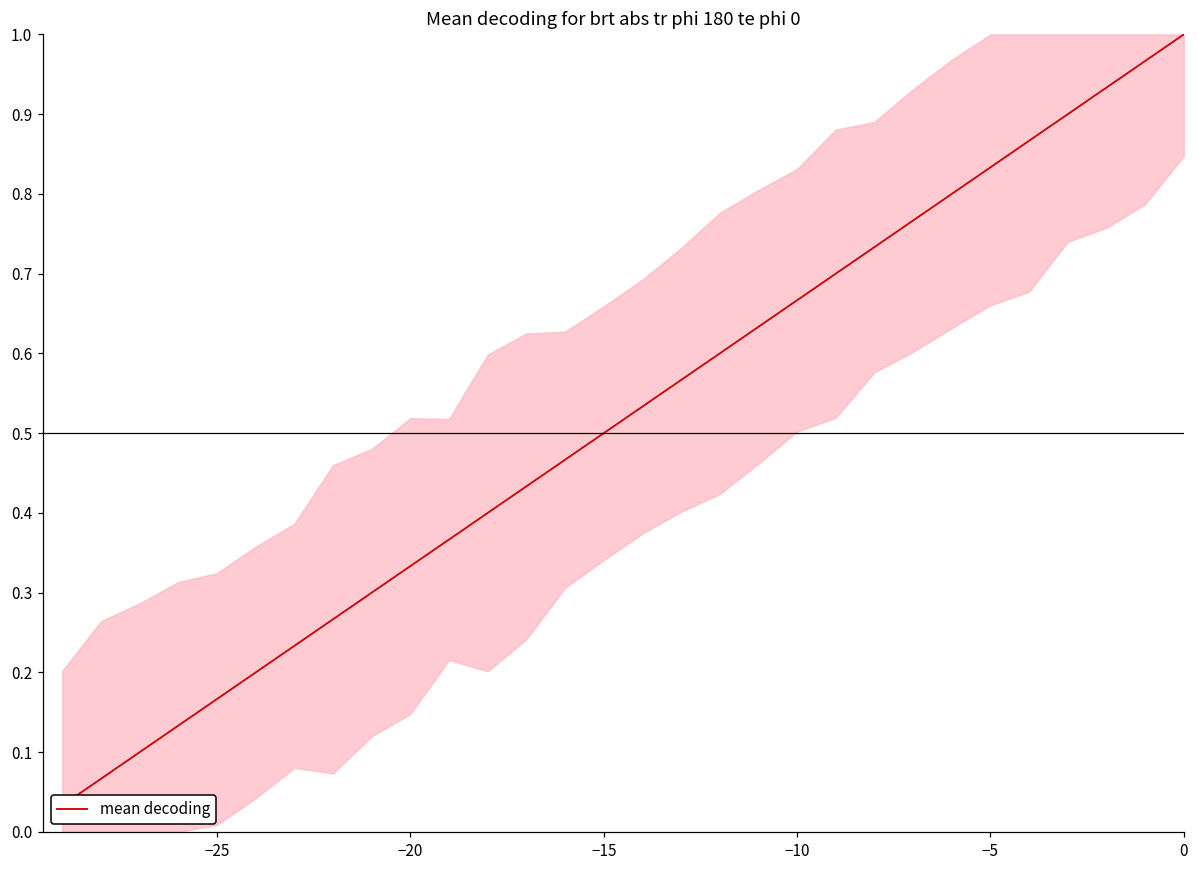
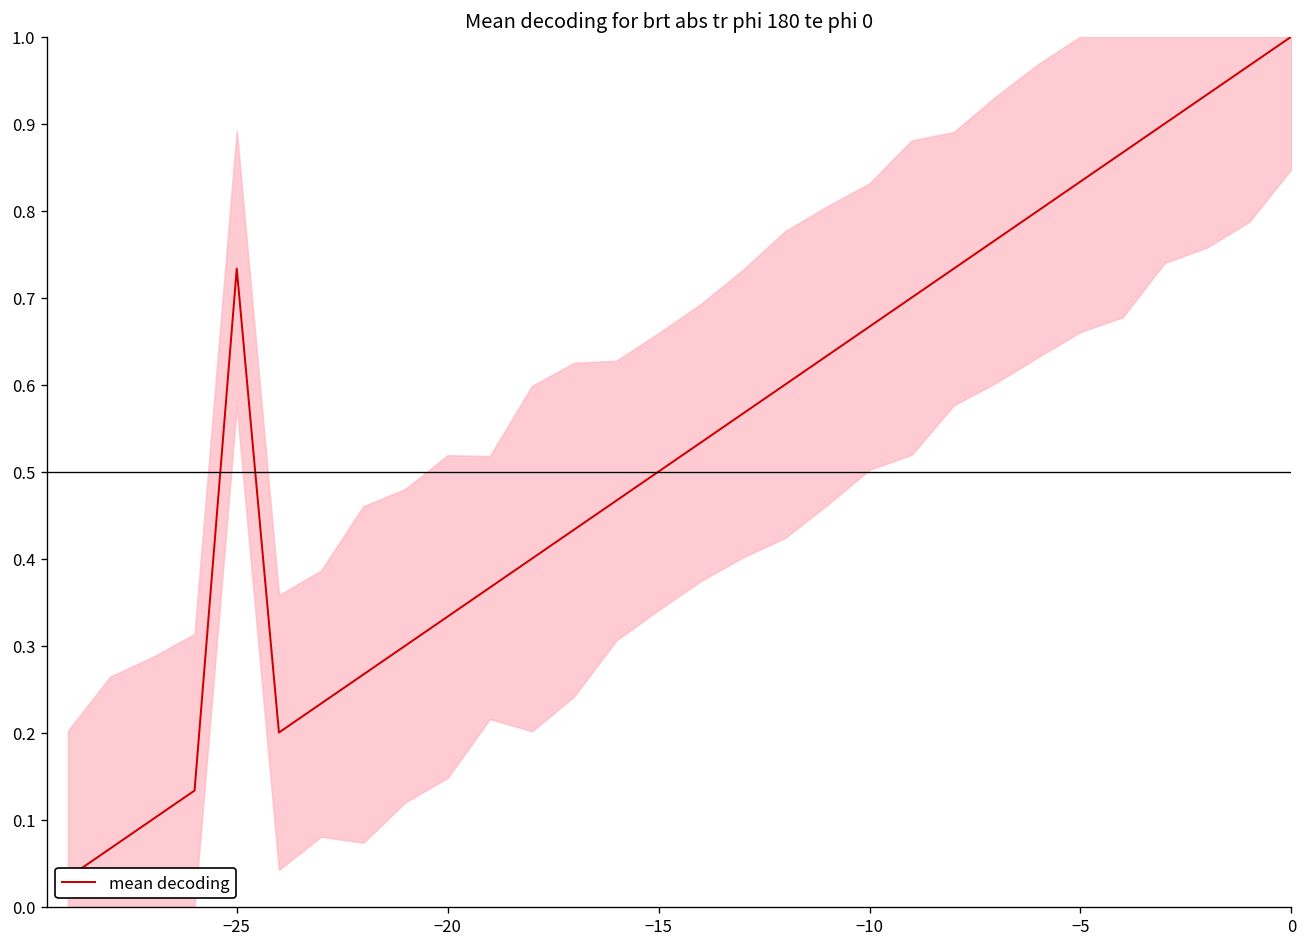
  {
    "mean decoding": {
-     "−25": 0.17,
+     "−25": 0.73,
      "−20": 0.33,
      "−15": 0.50,
      "−10": 0.67,
      "−5": 0.83
    }
  }
